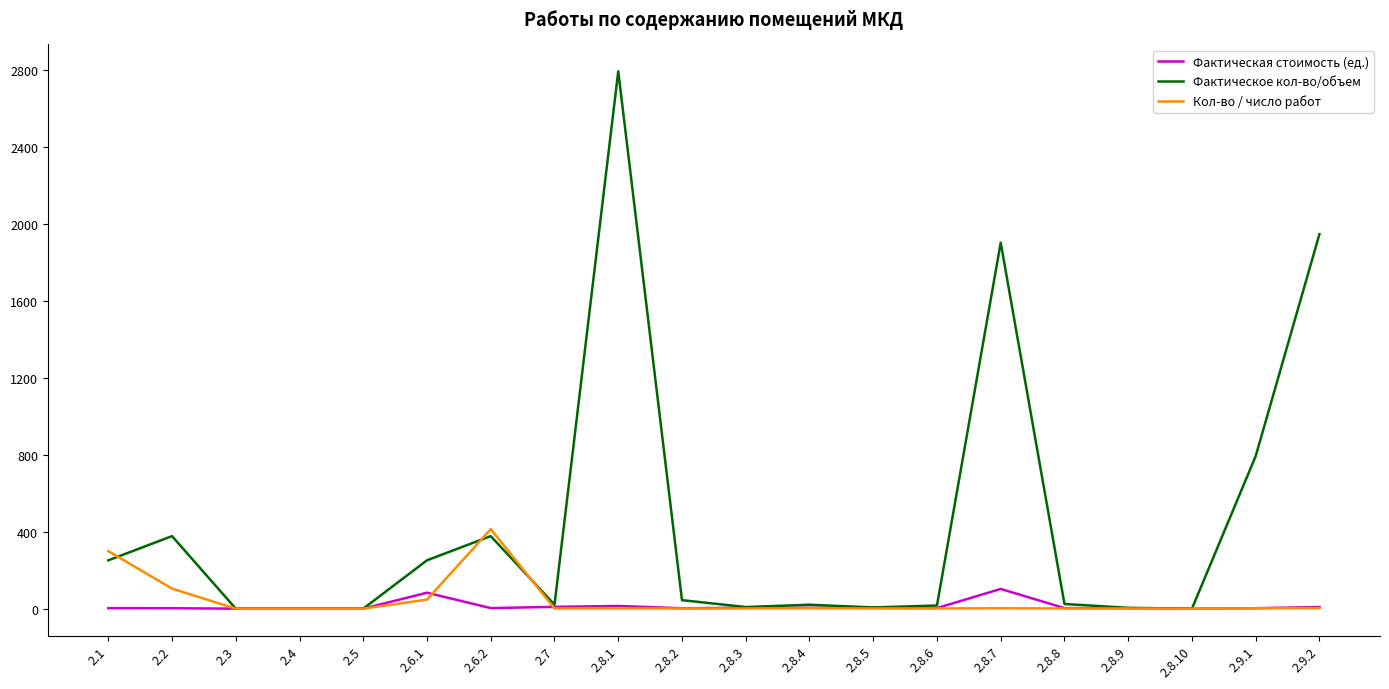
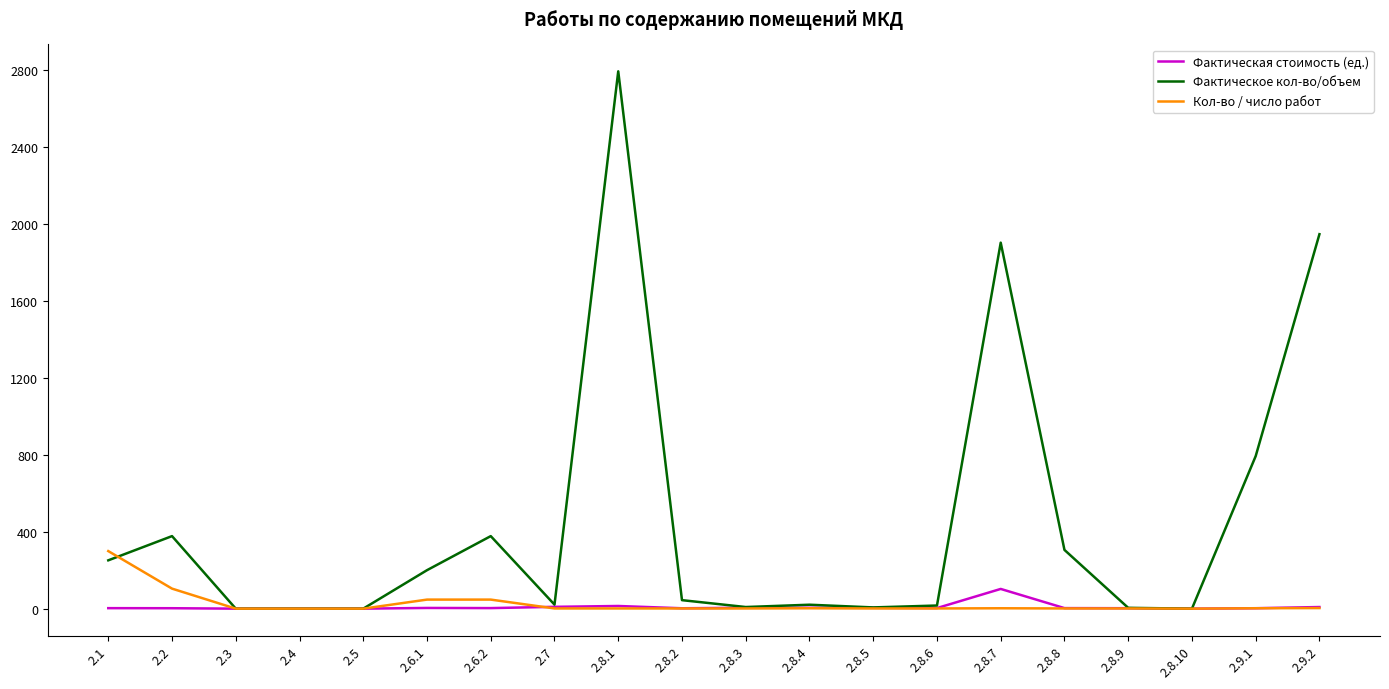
  {
    "Фактическая стоимость (ед.)": {
      "2.1": 0,
      "2.2": 0,
-     "2.6.1": 80,
+     "2.6.1": 0,
      "2.6.2": 0,
      "2.8.7": 100
    },
    "Фактическое кол-во/объем": {
      "2.1": 250,
      "2.2": 380,
-     "2.6.1": 250,
+     "2.6.1": 200,
      "2.6.2": 380,
      "2.8.1": 2790,
      "2.8.2": 40,
      "2.8.4": 20,
      "2.8.6": 20,
      "2.8.7": 1900,
-     "2.8.8": 20,
+     "2.8.8": 310,
      "2.9.1": 790,
      "2.9.2": 1950
    },
    "Кол-во / число работ": {
      "2.1": 300,
      "2.2": 100,
      "2.6.1": 50,
-     "2.6.2": 410,
+     "2.6.2": 50,
      "2.8.7": 0
    }
  }
